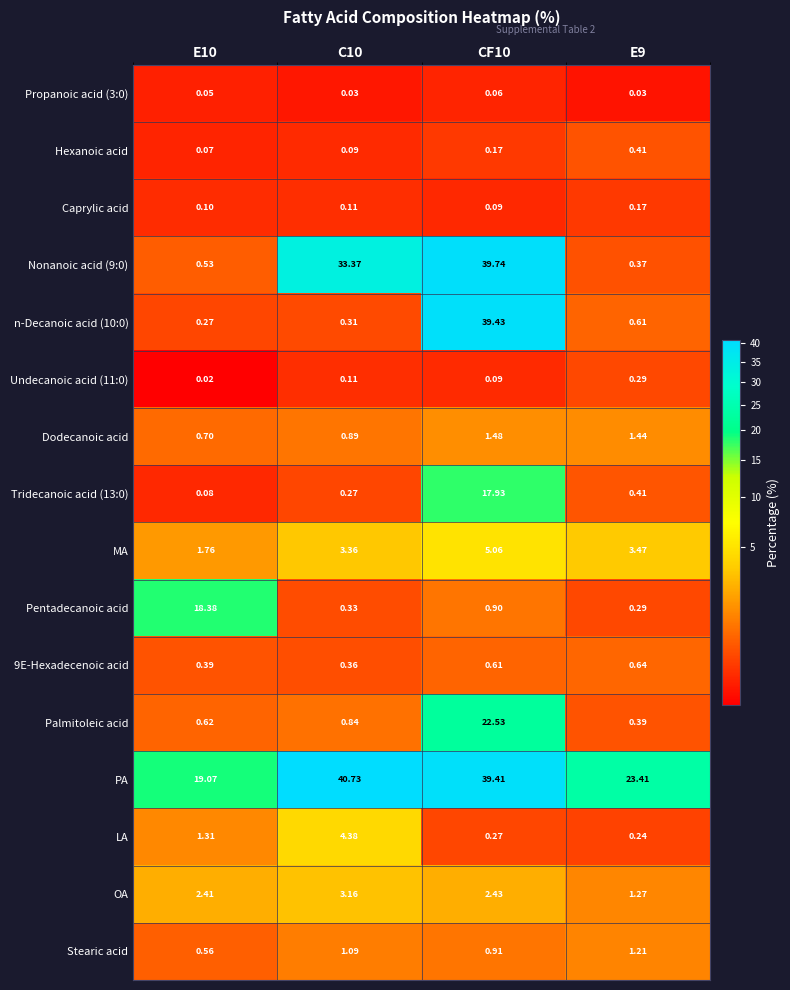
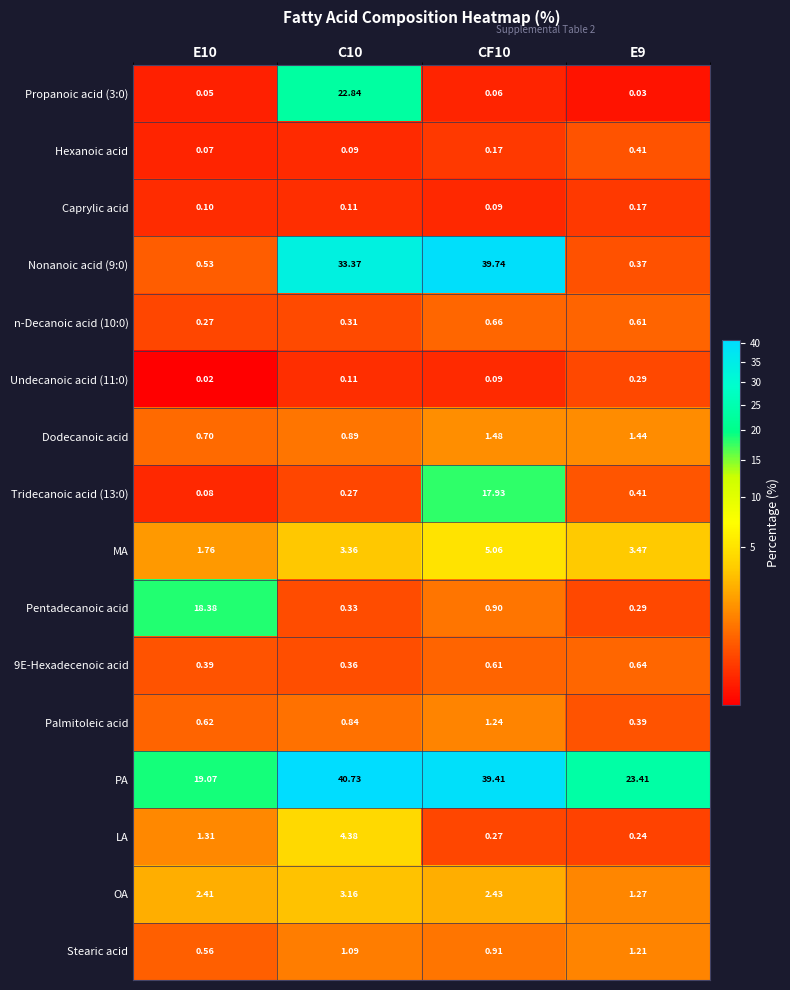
  {
    "Propanoic acid (3:0)": {
      "E10": 0.05,
-     "C10": 0.03,
+     "C10": 22.84,
      "CF10": 0.06,
      "E9": 0.03
    },
    "Hexanoic acid": {
      "E10": 0.07,
      "C10": 0.09,
      "CF10": 0.17,
      "E9": 0.41
    },
    "Caprylic acid": {
      "E10": 0.10,
      "C10": 0.11,
      "CF10": 0.09,
      "E9": 0.17
    },
    "Nonanoic acid (9:0)": {
      "E10": 0.53,
      "C10": 33.37,
      "CF10": 39.74,
      "E9": 0.37
    },
    "n-Decanoic acid (10:0)": {
      "E10": 0.27,
      "C10": 0.31,
-     "CF10": 39.43,
+     "CF10": 0.66,
      "E9": 0.61
    },
    "Undecanoic acid (11:0)": {
      "E10": 0.02,
      "C10": 0.11,
      "CF10": 0.09,
      "E9": 0.29
    },
    "Dodecanoic acid": {
      "E10": 0.70,
      "C10": 0.89,
      "CF10": 1.48,
      "E9": 1.44
    },
    "Tridecanoic acid (13:0)": {
      "E10": 0.08,
      "C10": 0.27,
      "CF10": 17.93,
      "E9": 0.41
    },
    "MA": {
      "E10": 1.76,
      "C10": 3.36,
      "CF10": 5.06,
      "E9": 3.47
    },
    "Pentadecanoic acid": {
      "E10": 18.38,
      "C10": 0.33,
      "CF10": 0.90,
      "E9": 0.29
    },
    "9E-Hexadecenoic acid": {
      "E10": 0.39,
      "C10": 0.36,
      "CF10": 0.61,
      "E9": 0.64
    },
    "Palmitoleic acid": {
      "E10": 0.62,
      "C10": 0.84,
-     "CF10": 22.53,
+     "CF10": 1.24,
      "E9": 0.39
    },
    "PA": {
      "E10": 19.07,
      "C10": 40.73,
      "CF10": 39.41,
      "E9": 23.41
    },
    "LA": {
      "E10": 1.31,
      "C10": 4.38,
      "CF10": 0.27,
      "E9": 0.24
    },
    "OA": {
      "E10": 2.41,
      "C10": 3.16,
      "CF10": 2.43,
      "E9": 1.27
    },
    "Stearic acid": {
      "E10": 0.56,
      "C10": 1.09,
      "CF10": 0.91,
      "E9": 1.21
    }
  }
